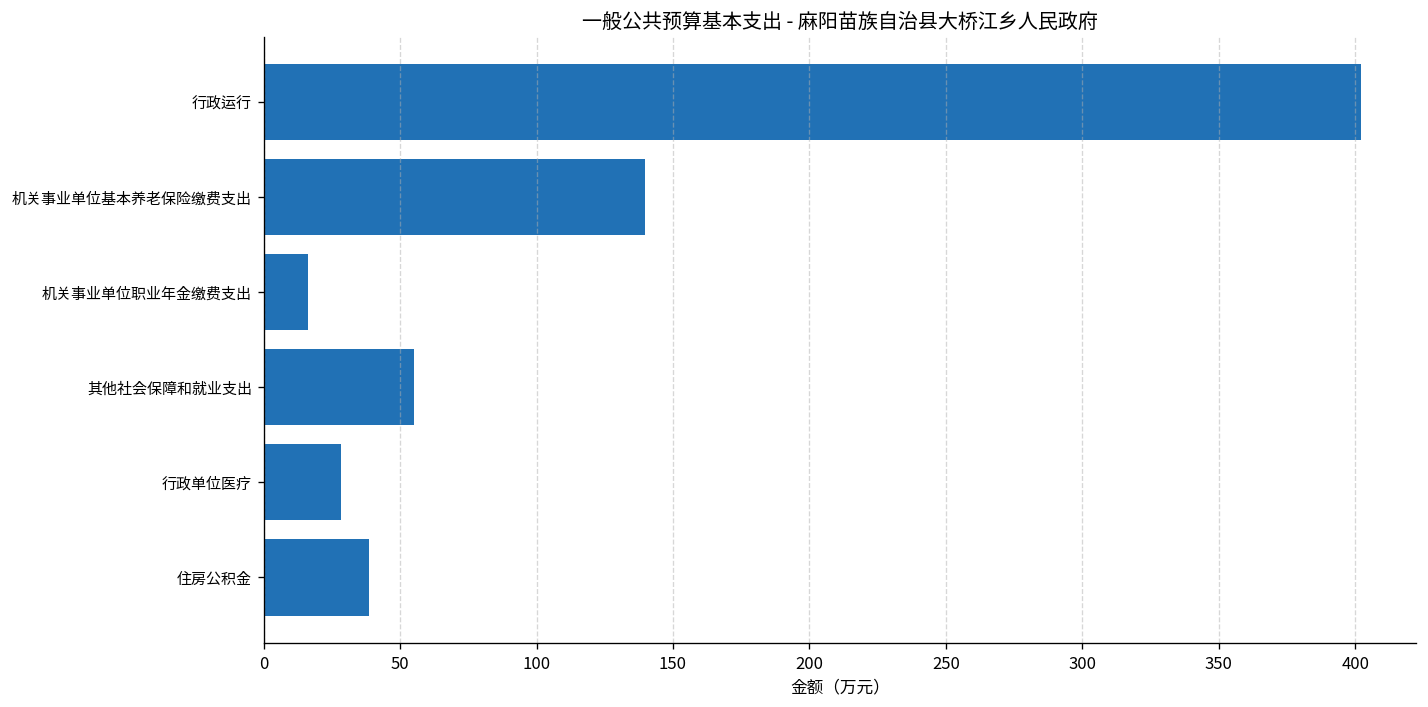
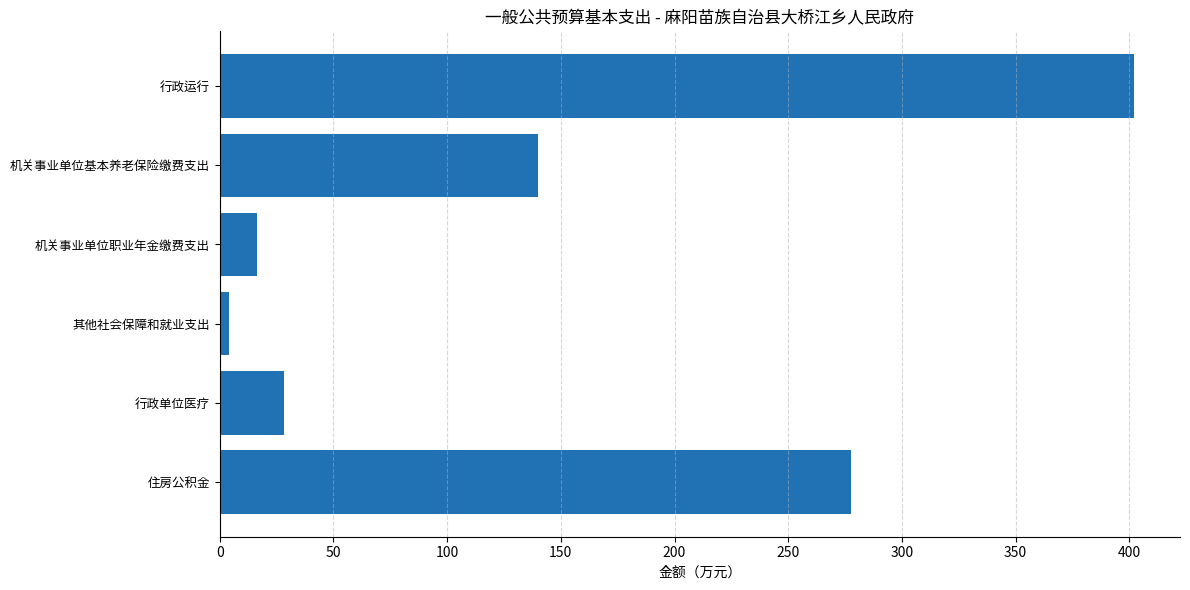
  {
    "行政运行": 402,
    "机关事业单位基本养老保险缴费支出": 140,
    "机关事业单位职业年金缴费支出": 16,
-   "其他社会保障和就业支出": 55,
+   "其他社会保障和就业支出": 4,
    "行政单位医疗": 28,
-   "住房公积金": 39
+   "住房公积金": 278
  }
